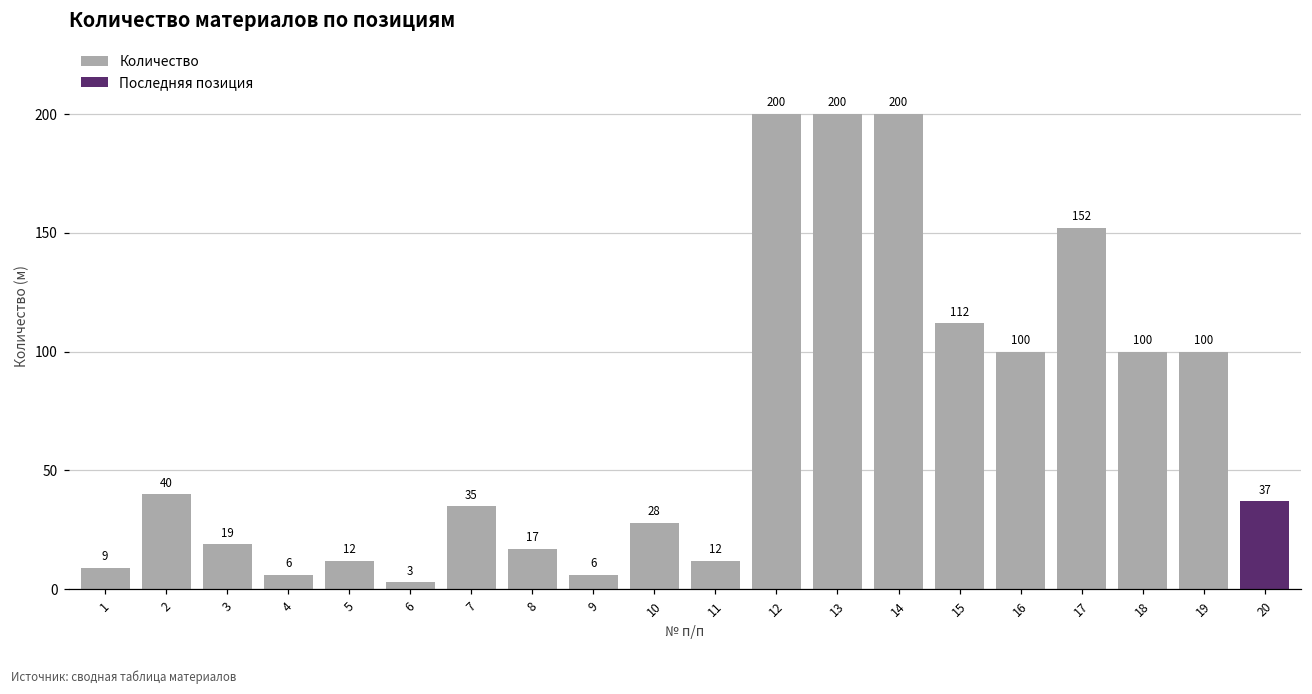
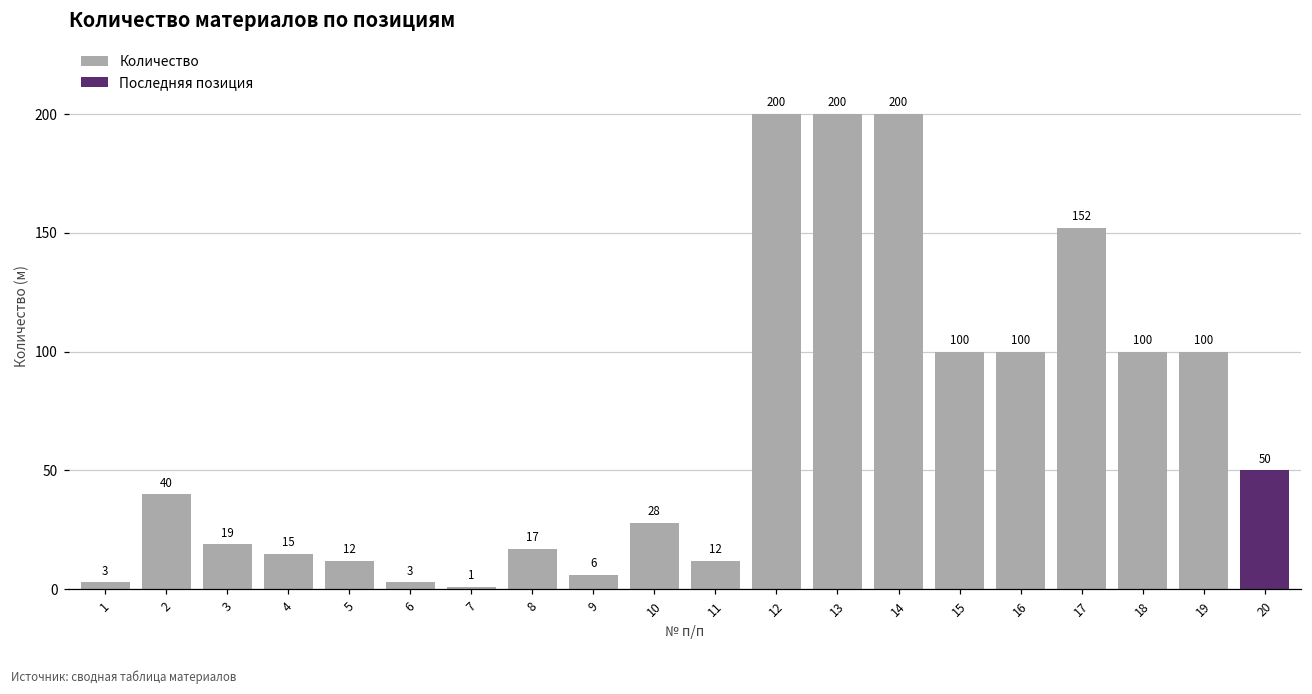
  {
    "Количество": {
-     "1": 9,
+     "1": 3,
      "2": 40,
      "3": 19,
-     "4": 6,
+     "4": 15,
      "5": 12,
      "6": 3,
-     "7": 35,
+     "7": 1,
      "8": 17,
      "9": 6,
      "10": 28,
      "11": 12,
      "12": 200,
      "13": 200,
      "14": 200,
-     "15": 112,
+     "15": 100,
      "16": 100,
      "17": 152,
      "18": 100,
      "19": 100
    },
    "Последняя позиция": {
-     "20": 37
+     "20": 50
    }
  }
